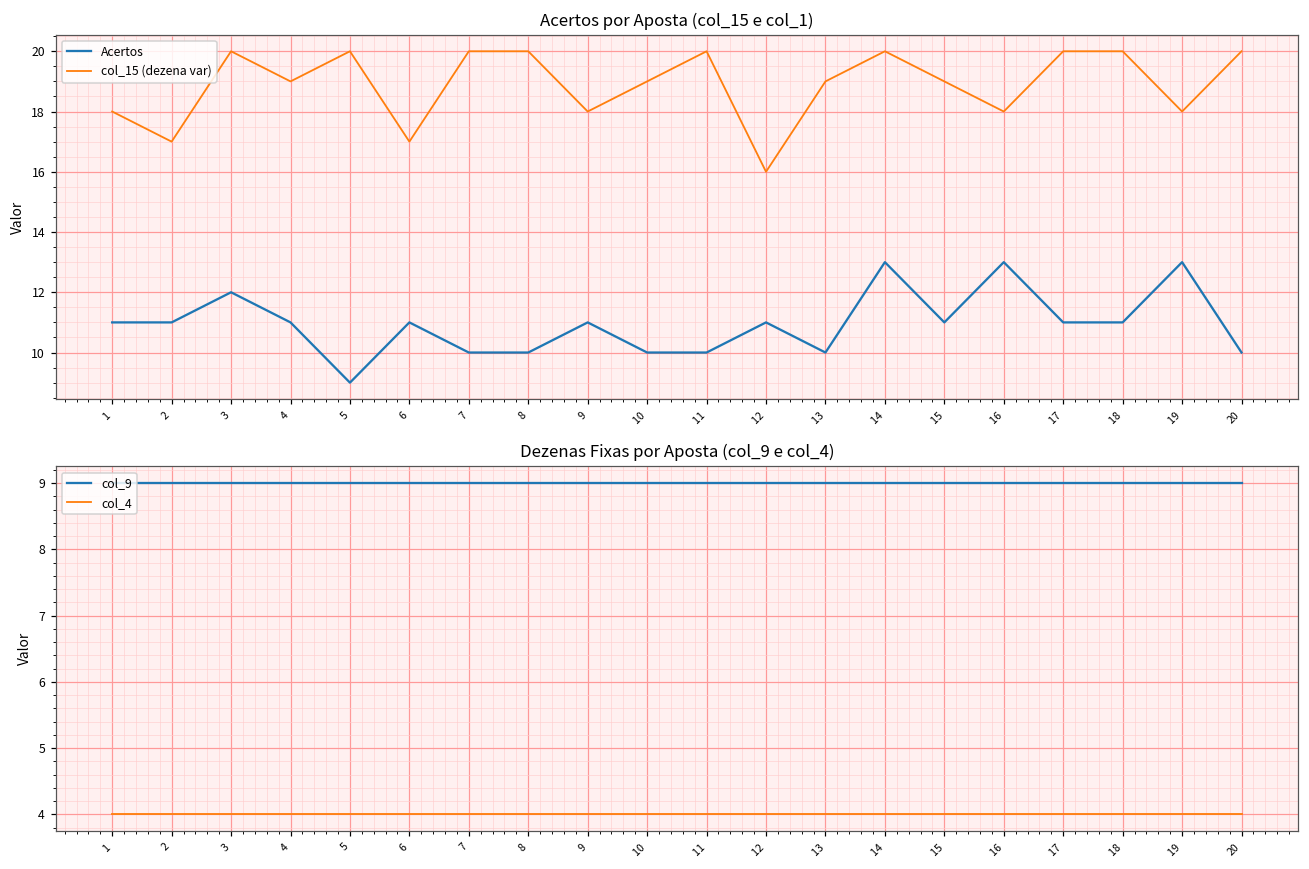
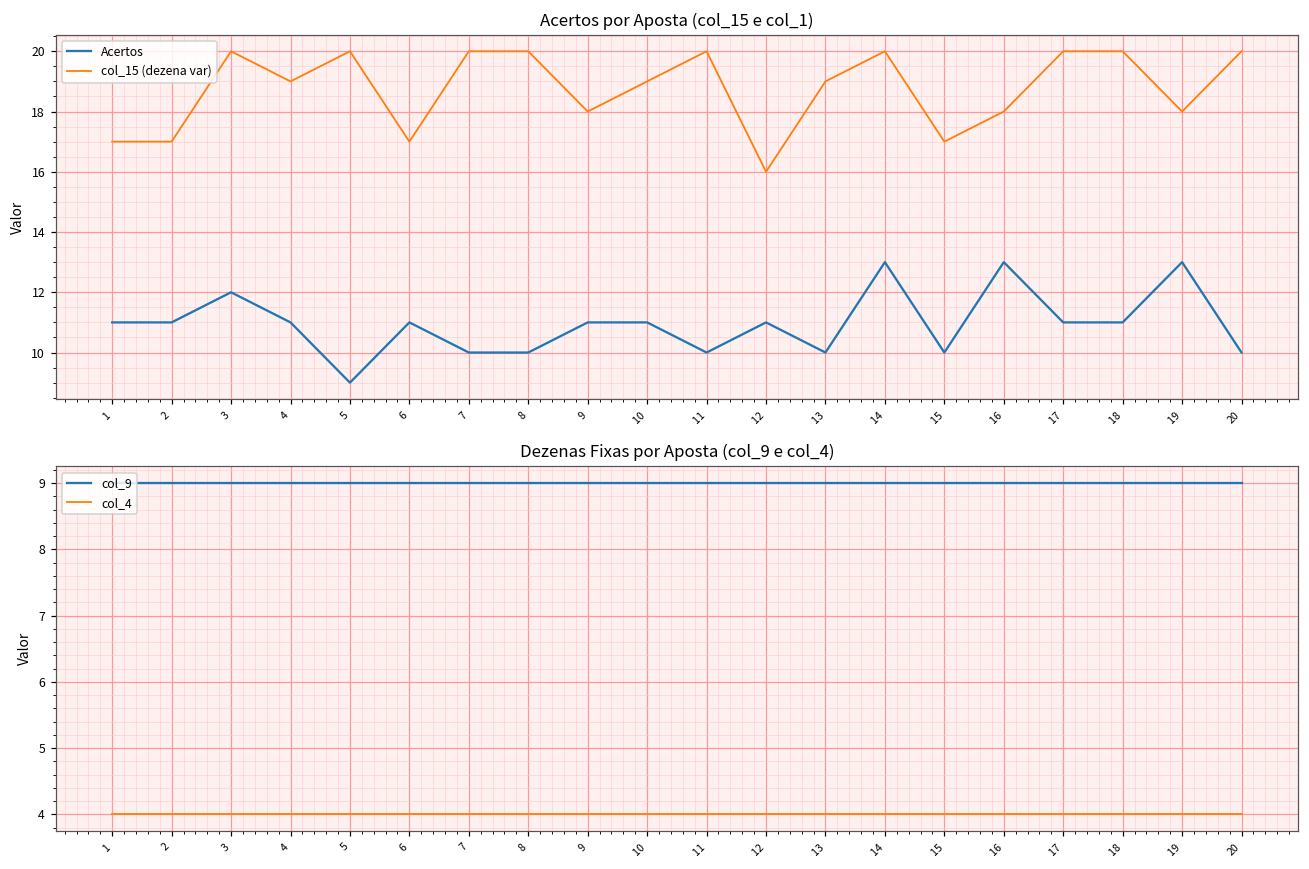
  {
    "Acertos por Aposta (col_15 e col_1)": {
      "Acertos": {
        "1": 11,
        "2": 11,
        "3": 12,
        "4": 11,
        "5": 9,
        "6": 11,
        "7": 10,
        "8": 10,
        "9": 11,
-       "10": 10,
+       "10": 11,
        "11": 10,
        "12": 11,
        "13": 10,
        "14": 13,
-       "15": 11,
+       "15": 10,
        "16": 13,
        "17": 11,
        "18": 11,
        "19": 13,
        "20": 10
      },
      "col_15 (dezena var)": {
-       "1": 18,
+       "1": 17,
        "2": 17,
        "3": 20,
        "4": 19,
        "5": 20,
        "6": 17,
        "7": 20,
        "8": 20,
        "9": 18,
        "10": 19,
        "11": 20,
        "12": 16,
        "13": 19,
        "14": 20,
-       "15": 19,
+       "15": 17,
        "16": 18,
        "17": 20,
        "18": 20,
        "19": 18,
        "20": 20
      }
    },
    "Dezenas Fixas por Aposta (col_9 e col_4)": {
      "col_9": {
        "2": 9.0,
        "3": 9.0,
        "4": 9.0,
        "5": 9.0,
        "6": 9.0,
        "7": 9.0,
        "8": 9.0,
        "9": 9.0,
        "10": 9.0,
        "11": 9.0,
        "12": 9.0,
        "13": 9.0,
        "14": 9.0,
        "15": 9.0,
        "16": 9.0,
        "17": 9.0,
        "18": 9.0,
        "19": 9.0,
        "20": 9.0
      },
      "col_4": {
        "1": 4.0,
        "2": 4.0,
        "3": 4.0,
        "4": 4.0,
        "5": 4.0,
        "6": 4.0,
        "7": 4.0,
        "8": 4.0,
        "9": 4.0,
        "10": 4.0,
        "11": 4.0,
        "12": 4.0,
        "13": 4.0,
        "14": 4.0,
        "15": 4.0,
        "16": 4.0,
        "17": 4.0,
        "18": 4.0,
        "19": 4.0,
        "20": 4.0
      }
    }
  }
